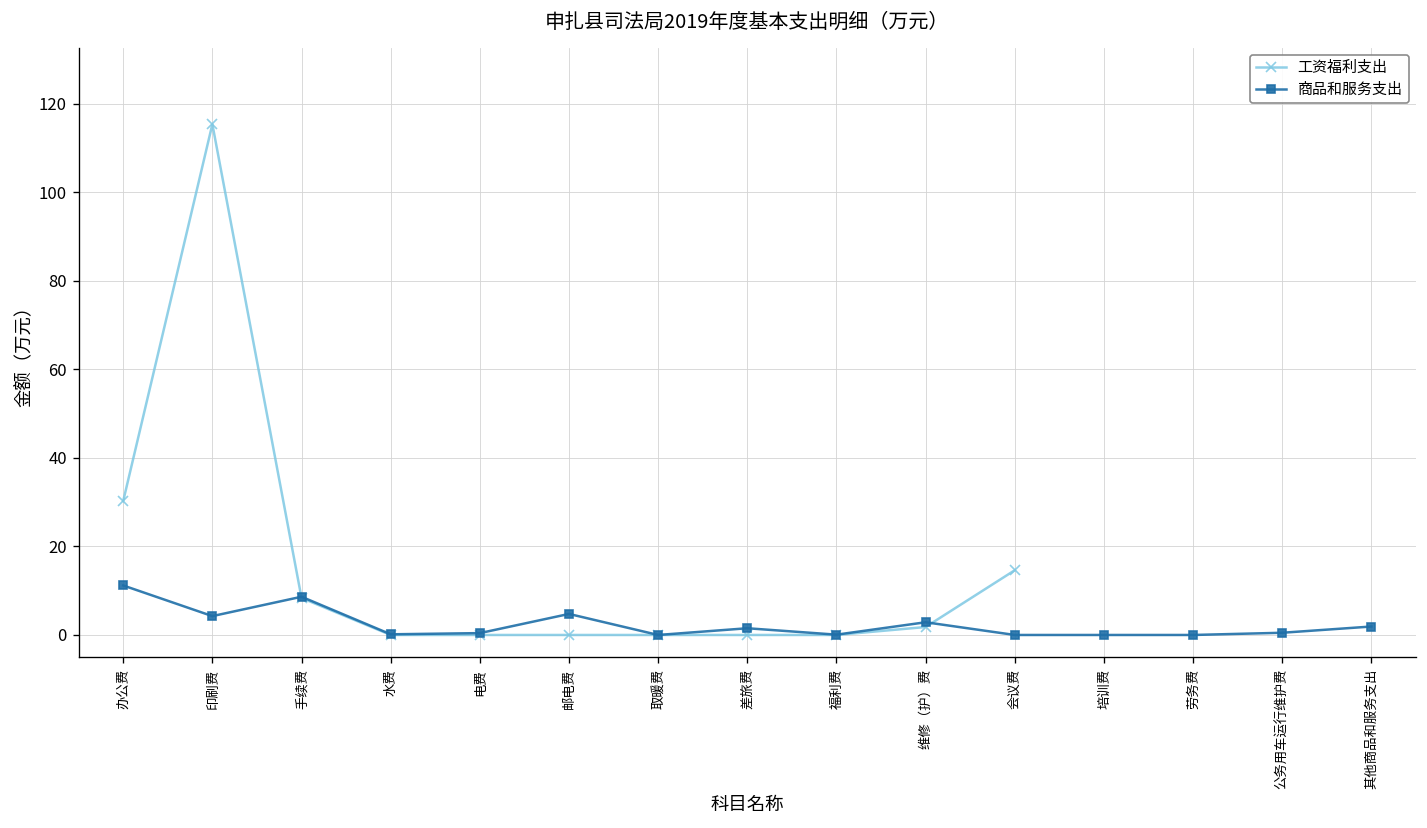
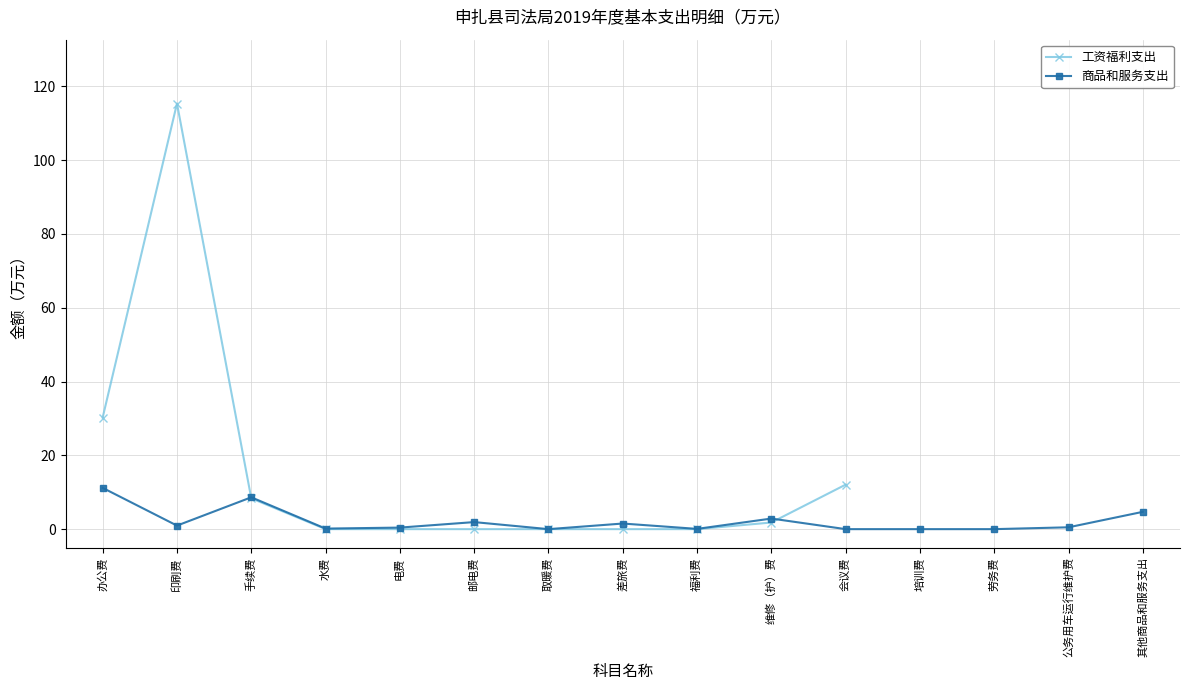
  {
    "工资福利支出": {
      "办公费": 30,
      "印刷费": 115,
      "邮电费": 0,
      "差旅费": 0,
      "维修（护）费": 2,
-     "会议费": 15
+     "会议费": 12
    },
    "商品和服务支出": {
      "办公费": 11,
-     "印刷费": 4,
-     "邮电费": 5,
+     "印刷费": 1,
+     "邮电费": 2,
      "差旅费": 2,
      "维修（护）费": 3,
      "会议费": 0,
      "培训费": 0,
      "劳务费": 0,
      "公务用车运行维护费": 1,
-     "其他商品和服务支出": 2
+     "其他商品和服务支出": 5
    }
  }
